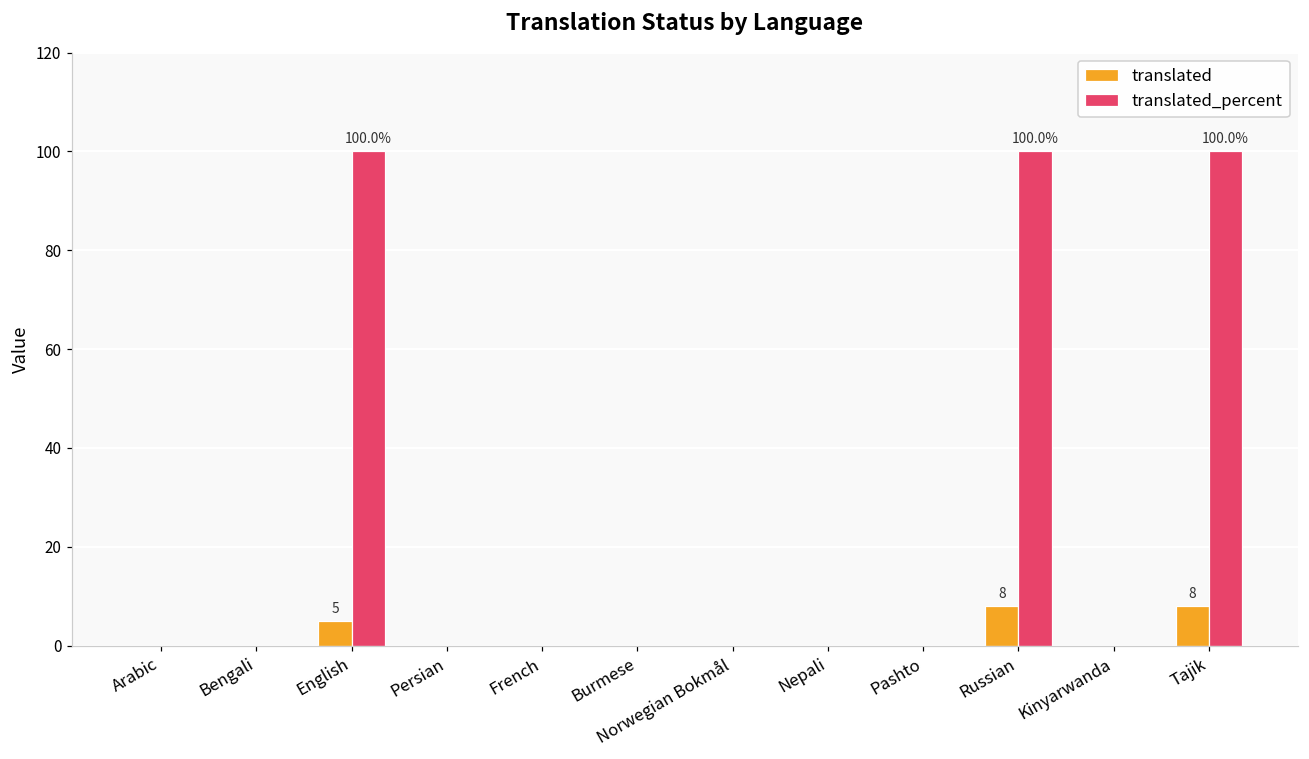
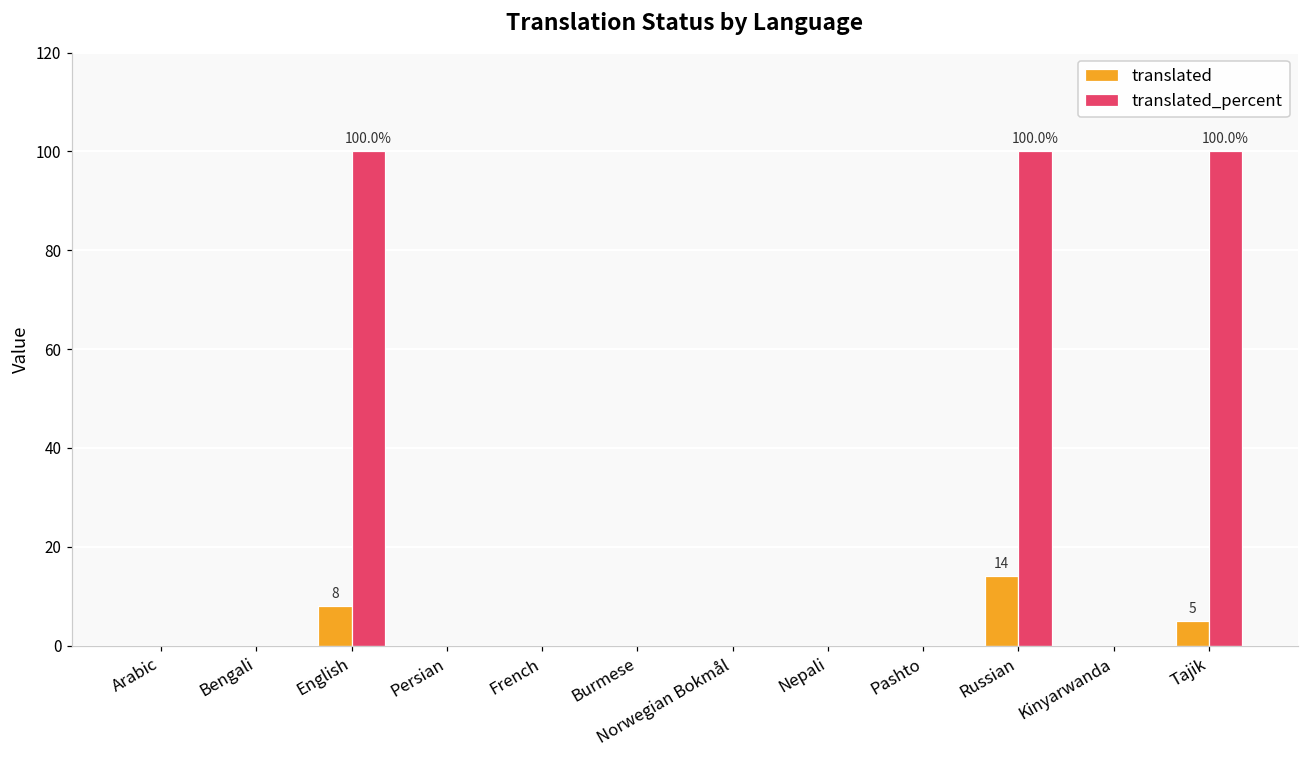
  {
    "translated": {
-     "English": "5",
-     "Russian": "8",
-     "Tajik": "8"
+     "English": "8",
+     "Russian": "14",
+     "Tajik": "5"
    },
    "translated_percent": {
      "English": "100.0%",
      "Russian": "100.0%",
      "Tajik": "100.0%"
    }
  }
